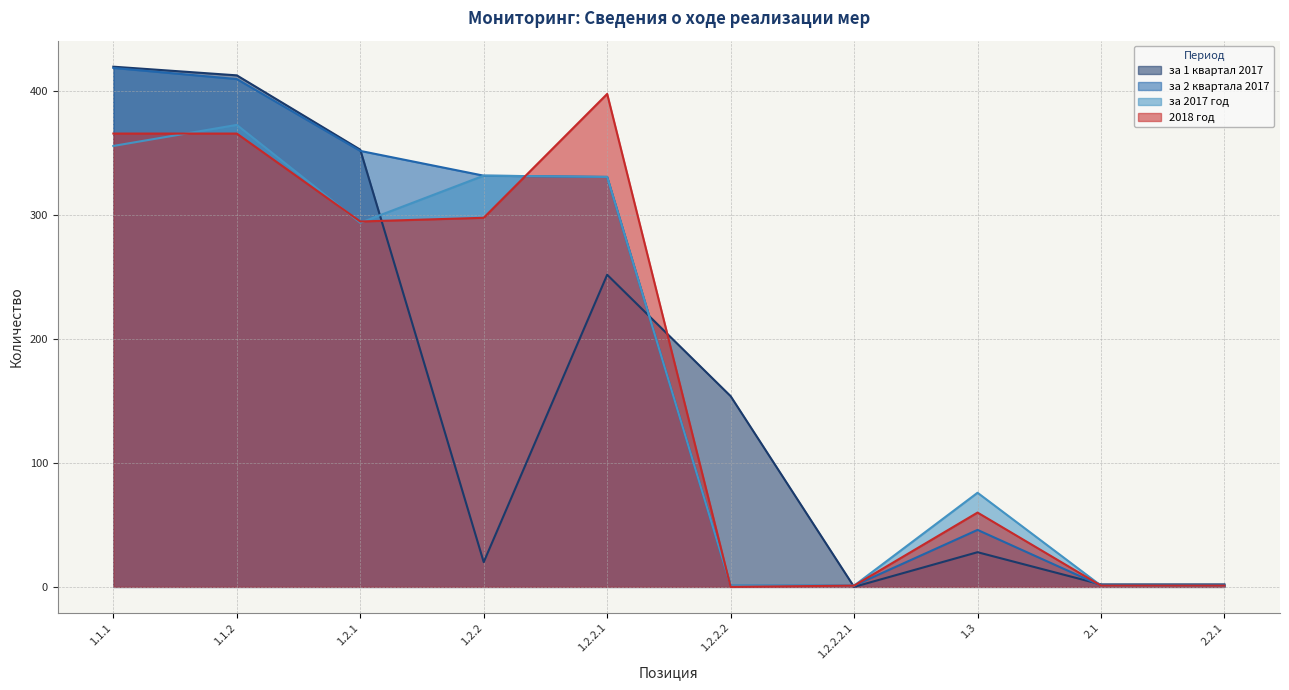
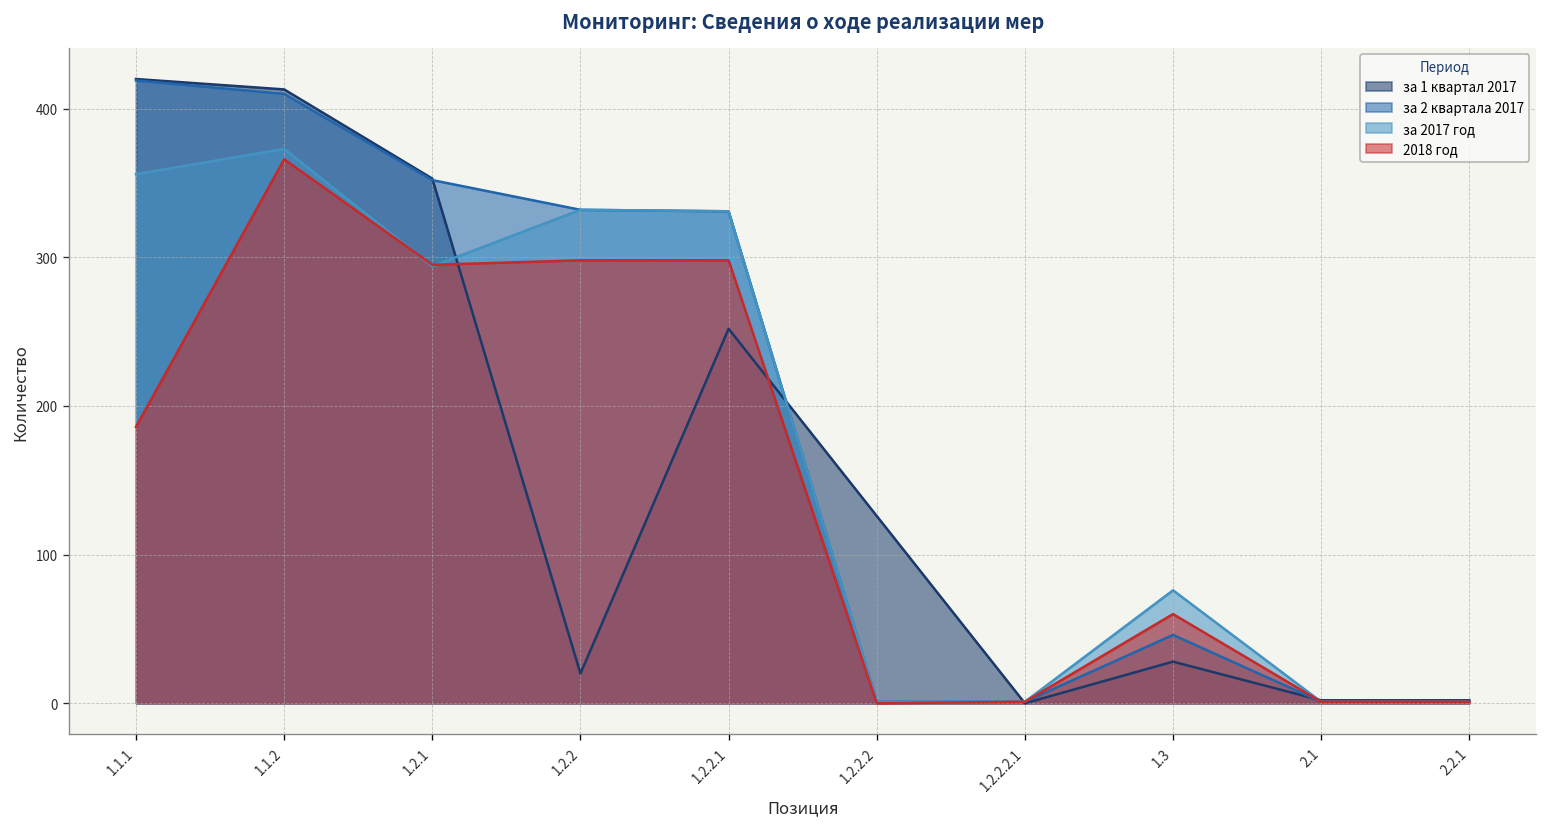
  {
    "за 1 квартал 2017": {
      "1.1.2": 413,
      "1.2.2": 20,
      "1.2.2.1": 252,
-     "1.2.2.2": 154,
+     "1.2.2.2": 126,
      "1.3": 28
    },
    "2018 год": {
-     "1.1.1": 366,
+     "1.1.1": 186,
      "1.1.2": 366,
      "1.2.2": 298,
-     "1.2.2.1": 398,
+     "1.2.2.1": 298,
      "1.3": 60
    }
  }
